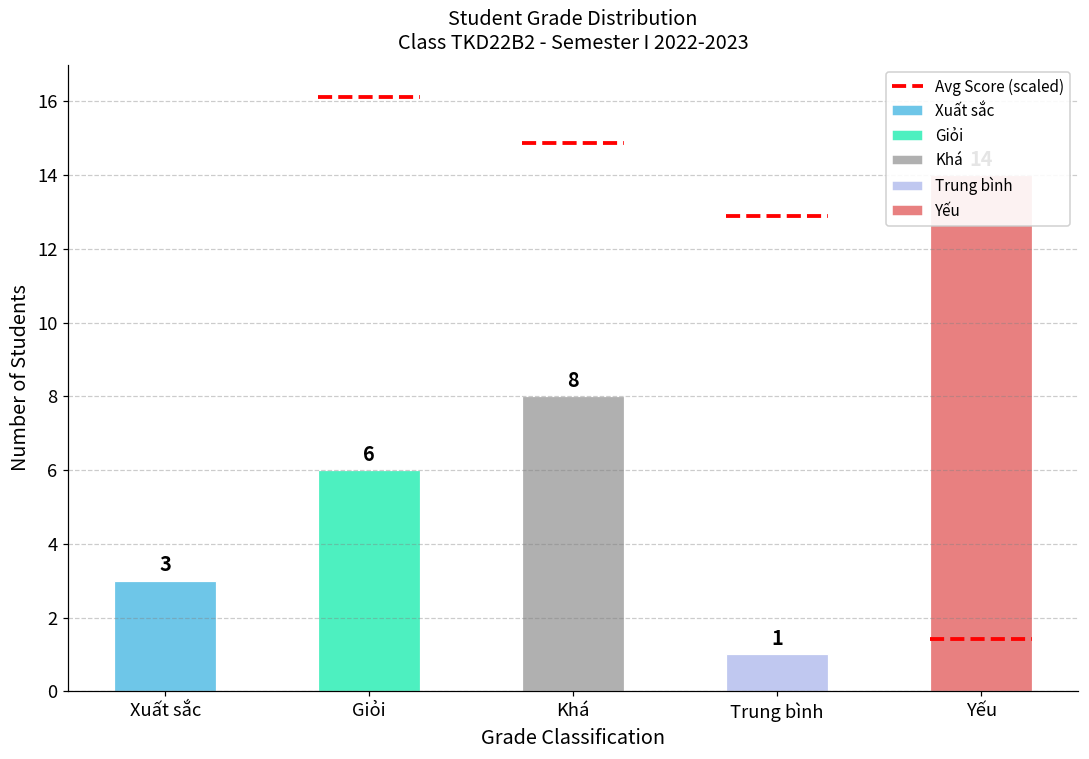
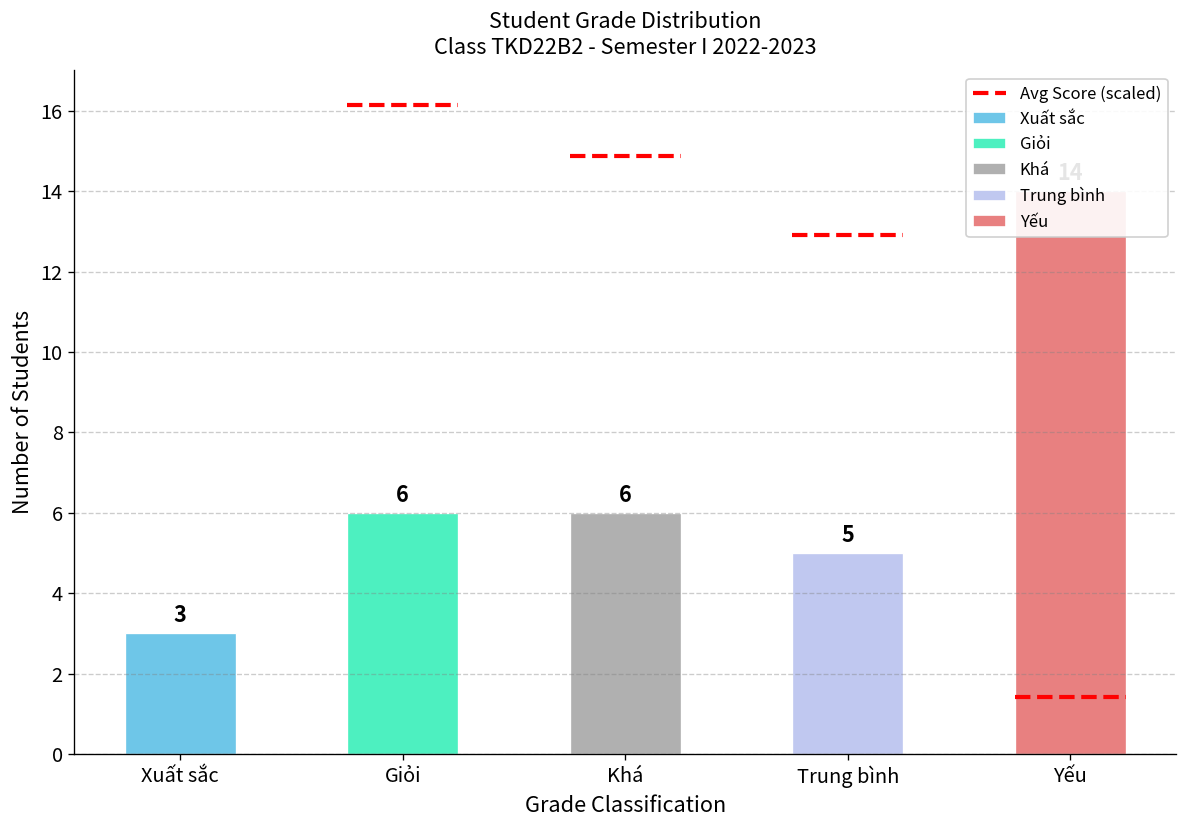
  {
    "Xuất sắc": 3,
    "Giỏi": 6,
-   "Khá": 8,
-   "Trung bình": 1
+   "Khá": 6,
+   "Trung bình": 5
  }
